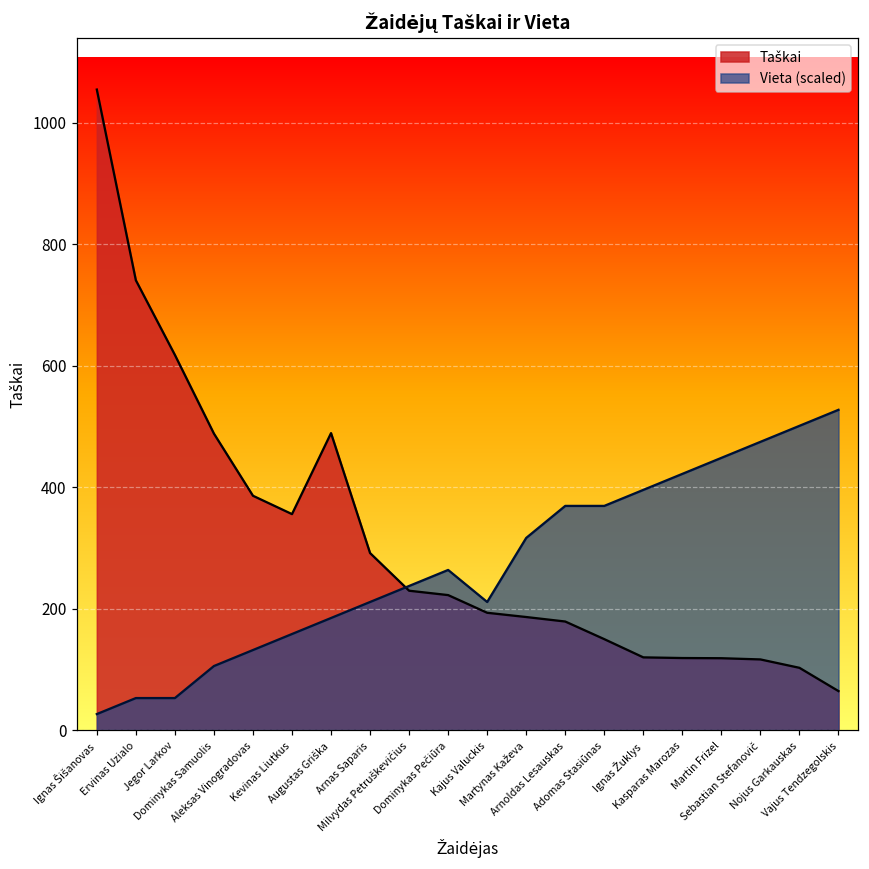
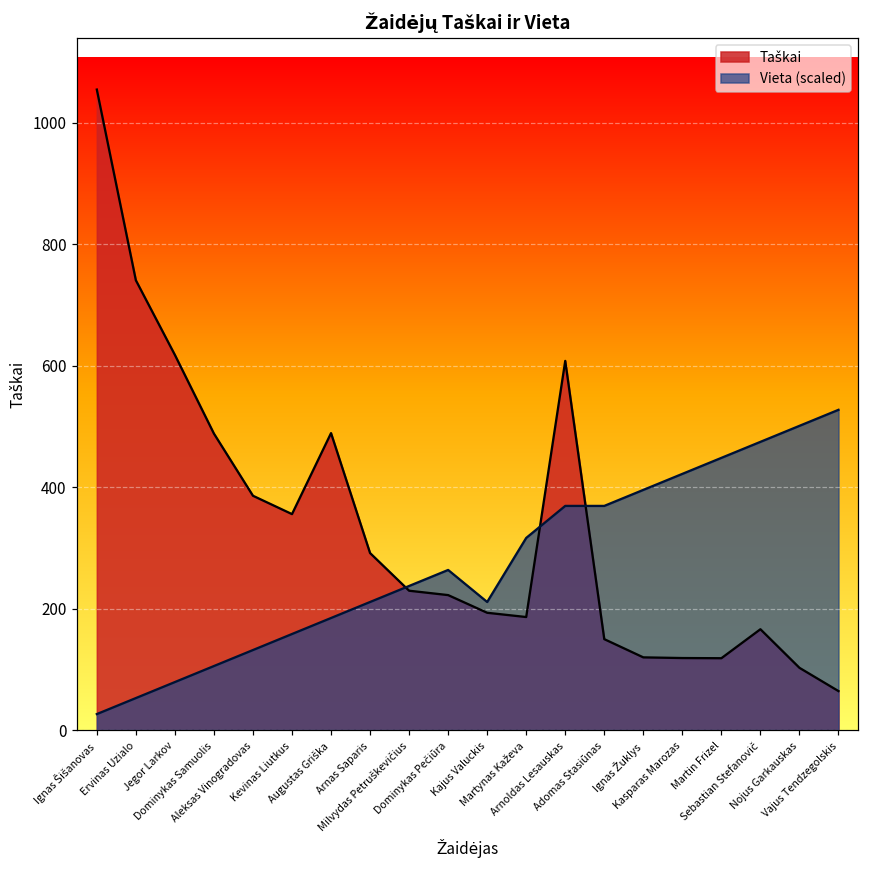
  {
    "Taškai": {
      "Ignas Šišanovas": 1050,
      "Ervinas Uzialo": 740,
      "Jegor Larkov": 620,
      "Dominykas Samuolis": 490,
      "Aleksas Vinogradovas": 390,
      "Kevinas Liutkus": 360,
      "Augustas Griška": 490,
      "Arnas Saparis": 290,
      "Milvydas Petruškevičius": 230,
      "Dominykas Pečiūra": 220,
      "Kajus Valuckis": 190,
      "Martynas Kaževa": 190,
-     "Arnoldas Lesauskas": 180,
+     "Arnoldas Lesauskas": 610,
      "Adomas Stasiūnas": 150,
      "Ignas Žuklys": 120,
      "Kasparas Marozas": 120,
      "Martin Frizel": 120,
-     "Sebastian Stefanovič": 120,
+     "Sebastian Stefanovič": 170,
      "Nojus Garkauskas": 100,
      "Vajus Tendzegolskis": 60
    },
    "Vieta (scaled)": {
      "Ignas Šišanovas": 30,
      "Ervinas Uzialo": 50,
-     "Jegor Larkov": 50,
+     "Jegor Larkov": 80,
      "Dominykas Samuolis": 110,
      "Aleksas Vinogradovas": 130,
      "Kevinas Liutkus": 160,
      "Augustas Griška": 180,
      "Arnas Saparis": 210,
      "Milvydas Petruškevičius": 240,
      "Dominykas Pečiūra": 260,
      "Kajus Valuckis": 210,
      "Martynas Kaževa": 320,
      "Arnoldas Lesauskas": 370,
      "Adomas Stasiūnas": 370,
      "Ignas Žuklys": 400,
      "Kasparas Marozas": 420,
      "Martin Frizel": 450,
      "Sebastian Stefanovič": 470,
      "Nojus Garkauskas": 500,
      "Vajus Tendzegolskis": 530
    }
  }
